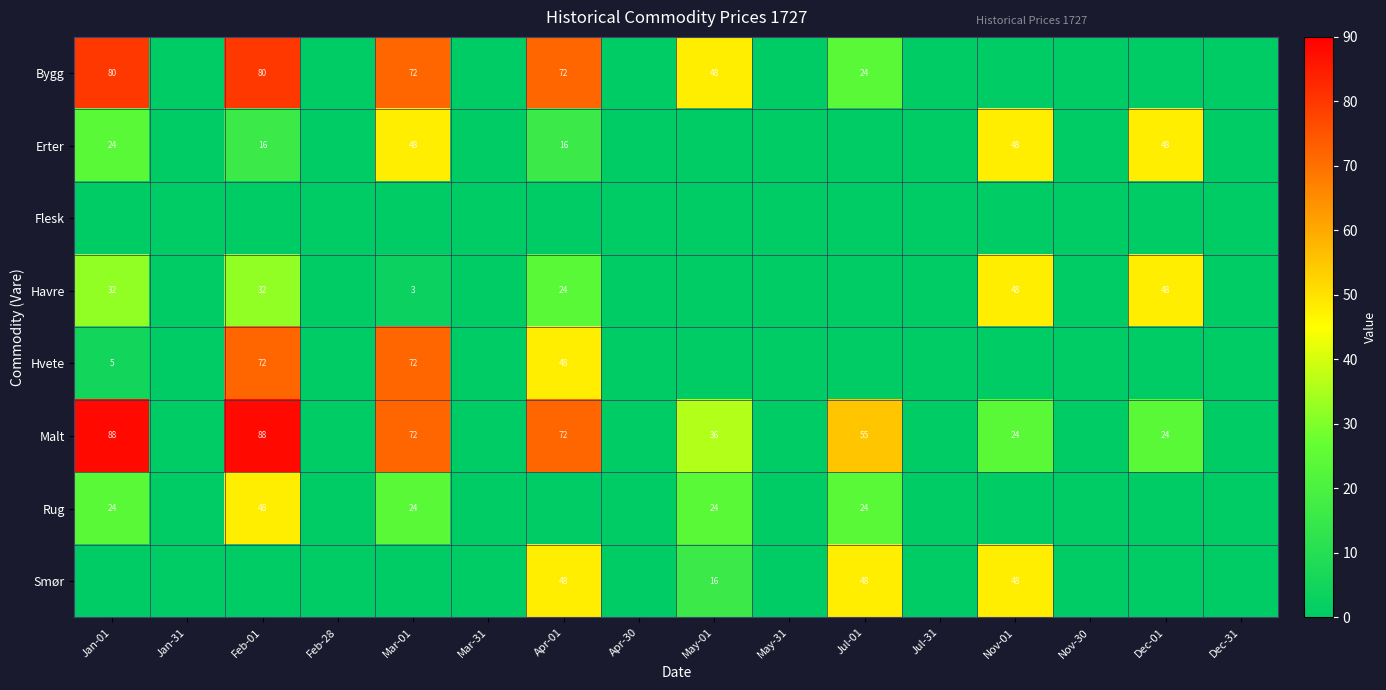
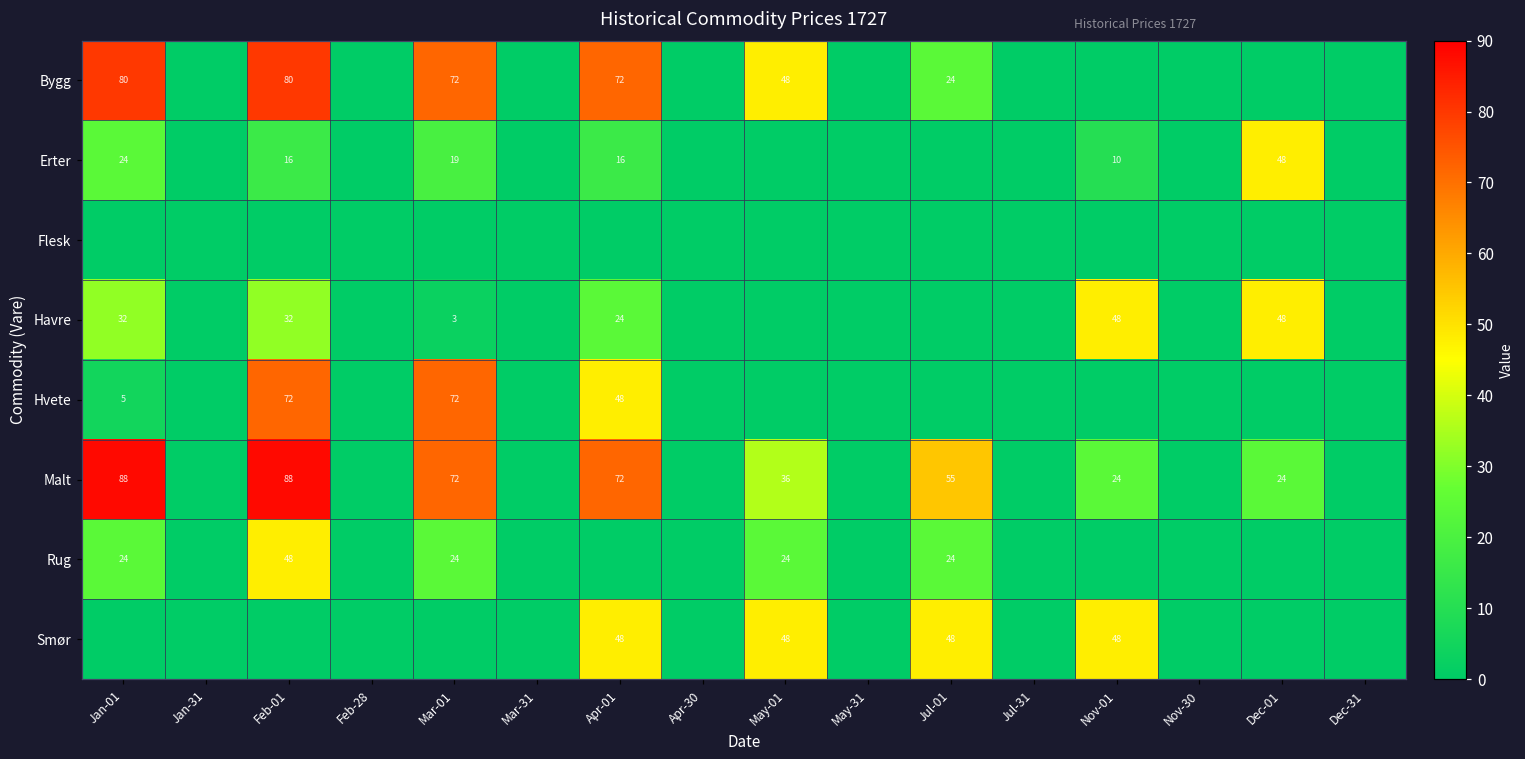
  {
    "Bygg": {
      "Jan-01": 80,
      "Feb-01": 80,
      "Mar-01": 72,
      "Apr-01": 72,
      "May-01": 48,
      "Jul-01": 24
    },
    "Erter": {
      "Jan-01": 24,
      "Feb-01": 16,
-     "Mar-01": 48,
+     "Mar-01": 19,
      "Apr-01": 16,
-     "Nov-01": 48,
+     "Nov-01": 10,
      "Dec-01": 48
    },
    "Havre": {
      "Jan-01": 32,
      "Feb-01": 32,
      "Mar-01": 3,
      "Apr-01": 24,
      "Nov-01": 48,
      "Dec-01": 48
    },
    "Hvete": {
      "Jan-01": 5,
      "Feb-01": 72,
      "Mar-01": 72,
      "Apr-01": 48
    },
    "Malt": {
      "Jan-01": 88,
      "Feb-01": 88,
      "Mar-01": 72,
      "Apr-01": 72,
      "May-01": 36,
      "Jul-01": 55,
      "Nov-01": 24,
      "Dec-01": 24
    },
    "Rug": {
      "Jan-01": 24,
      "Feb-01": 48,
      "Mar-01": 24,
      "May-01": 24,
      "Jul-01": 24
    },
    "Smør": {
      "Apr-01": 48,
-     "May-01": 16,
+     "May-01": 48,
      "Jul-01": 48,
      "Nov-01": 48
    }
  }
